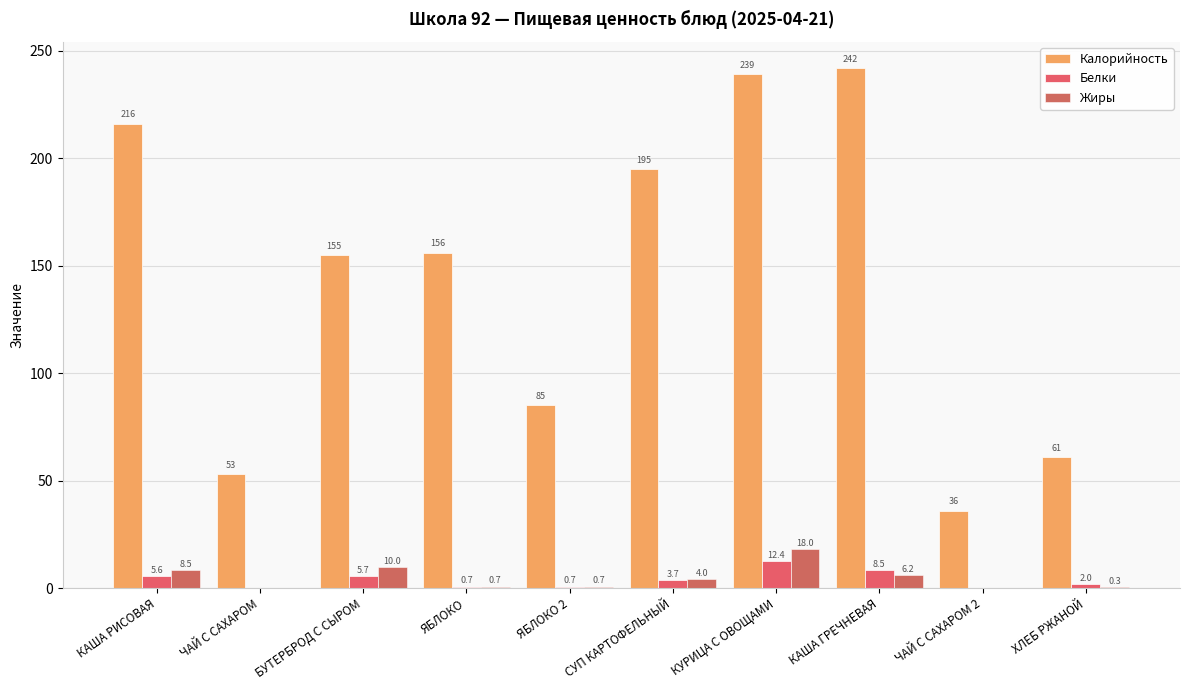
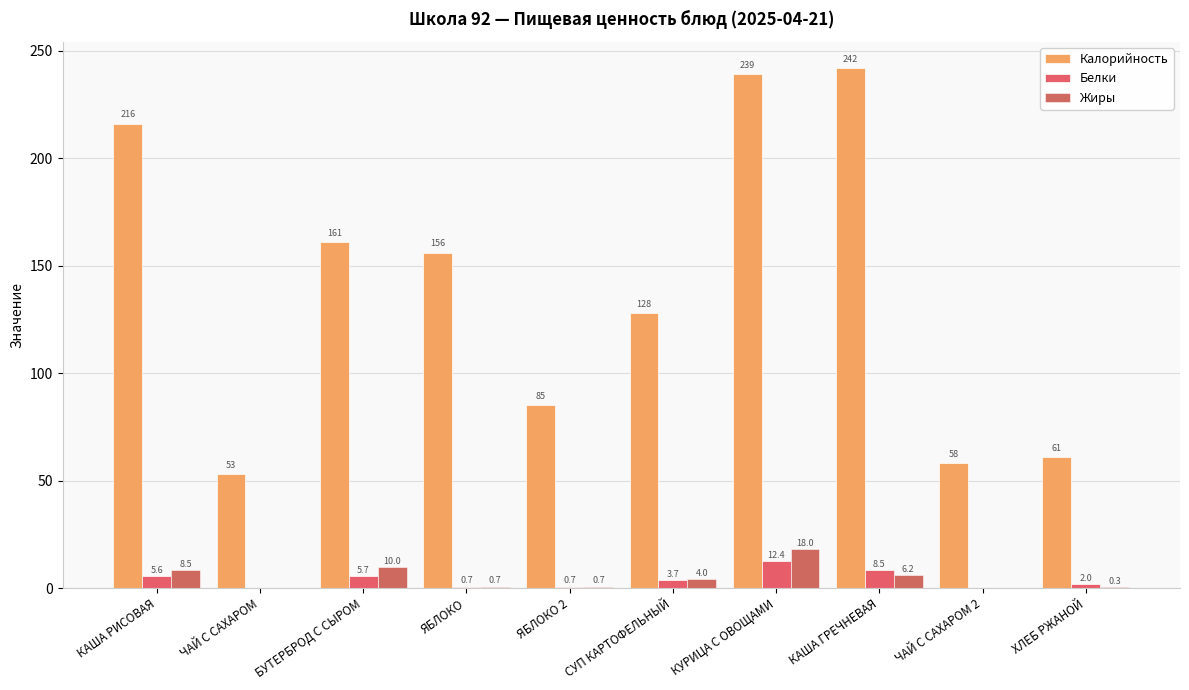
  {
    "Калорийность": {
      "КАША РИСОВАЯ": 216,
      "ЧАЙ С САХАРОМ": 53,
-     "БУТЕРБРОД С СЫРОМ": 155,
+     "БУТЕРБРОД С СЫРОМ": 161,
      "ЯБЛОКО": 156,
      "ЯБЛОКО 2": 85,
-     "СУП КАРТОФЕЛЬНЫЙ": 195,
+     "СУП КАРТОФЕЛЬНЫЙ": 128,
      "КУРИЦА С ОВОЩАМИ": 239,
      "КАША ГРЕЧНЕВАЯ": 242,
-     "ЧАЙ С САХАРОМ 2": 36,
+     "ЧАЙ С САХАРОМ 2": 58,
      "ХЛЕБ РЖАНОЙ": 61
    }
  }
